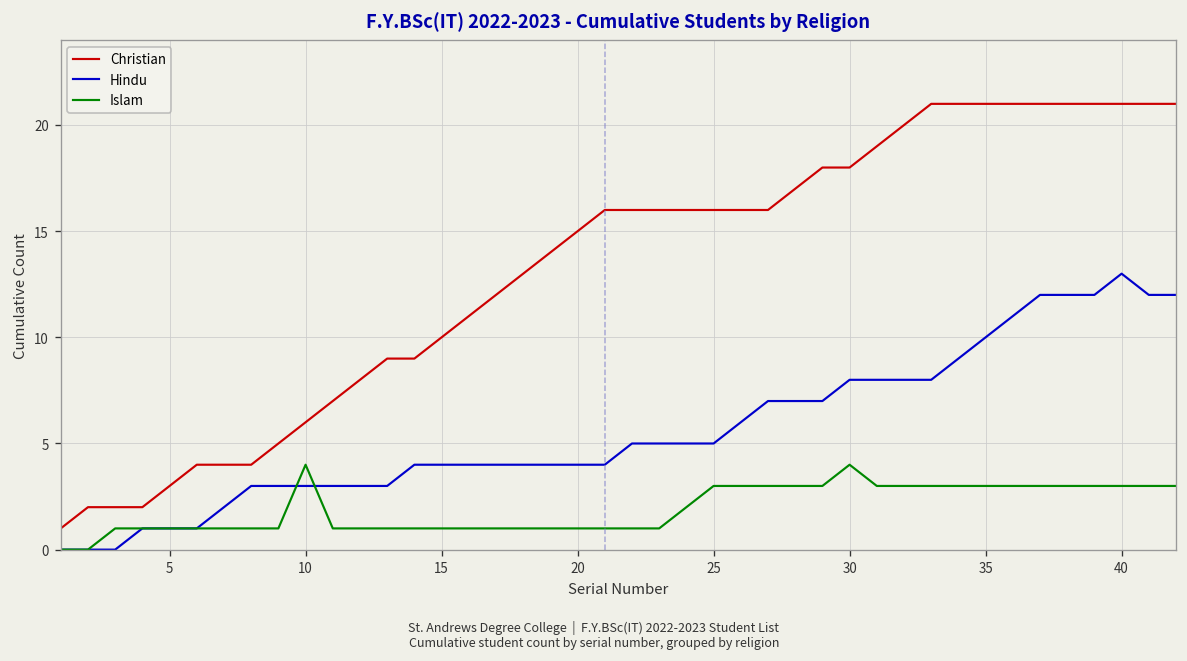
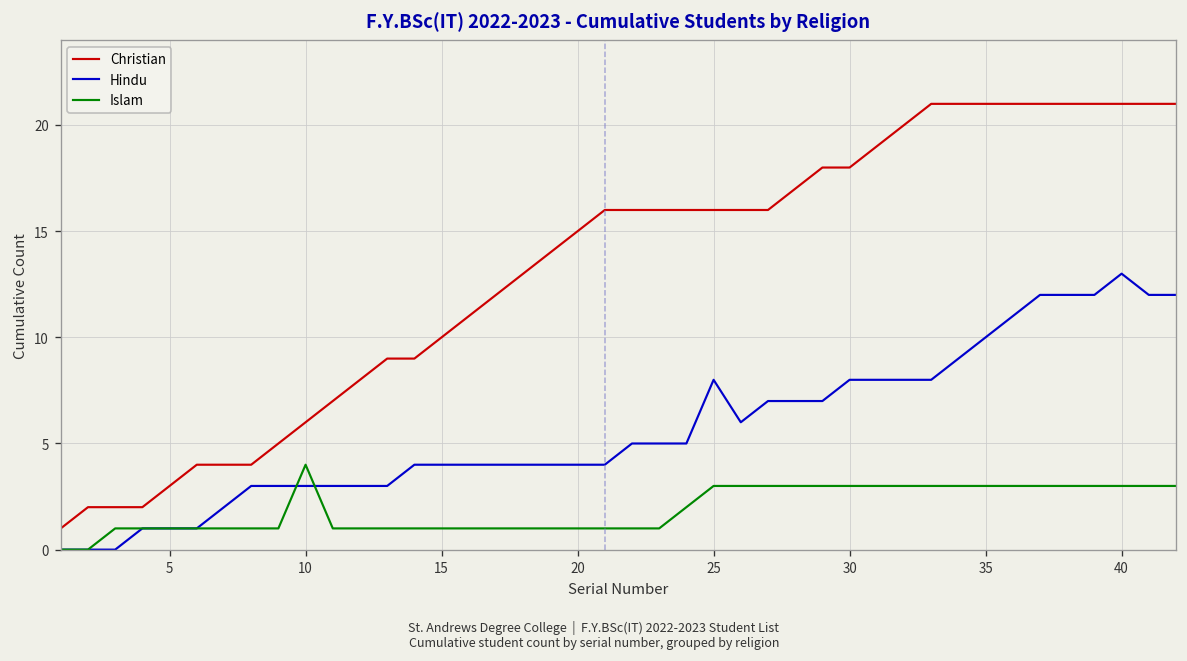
  {
    "Christian": {
      "5": 3,
      "10": 6,
      "15": 10,
      "20": 15,
      "25": 16,
      "30": 18,
      "35": 21,
      "40": 21
    },
    "Hindu": {
      "10": 3,
      "15": 4,
      "20": 4,
-     "25": 5,
+     "25": 8,
      "30": 8,
      "35": 10,
      "40": 13
    },
    "Islam": {
      "10": 4,
      "15": 1,
      "20": 1,
      "25": 3,
-     "30": 4,
+     "30": 3,
      "35": 3,
      "40": 3
    }
  }
